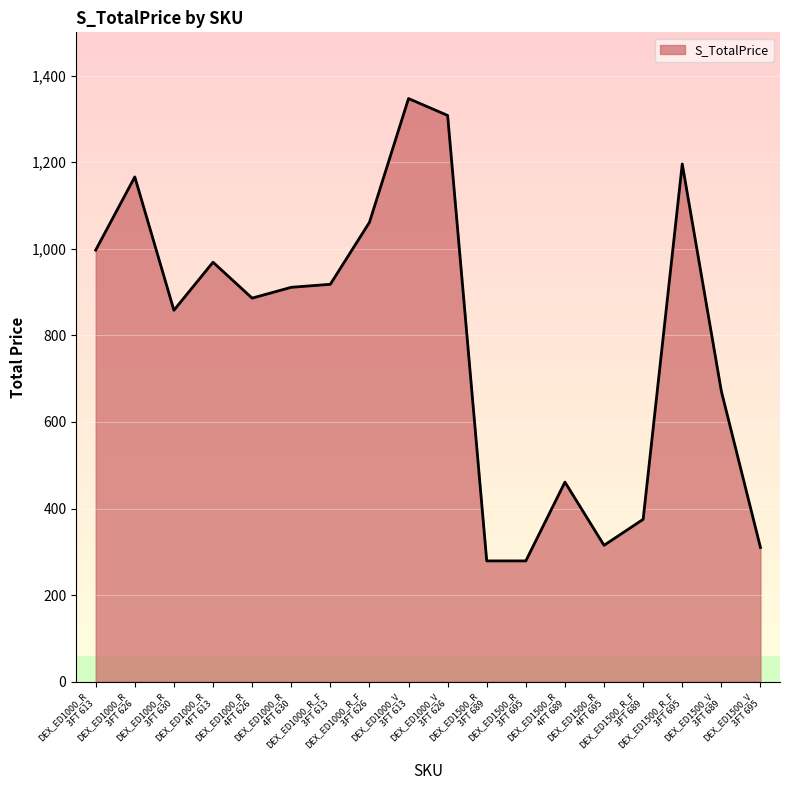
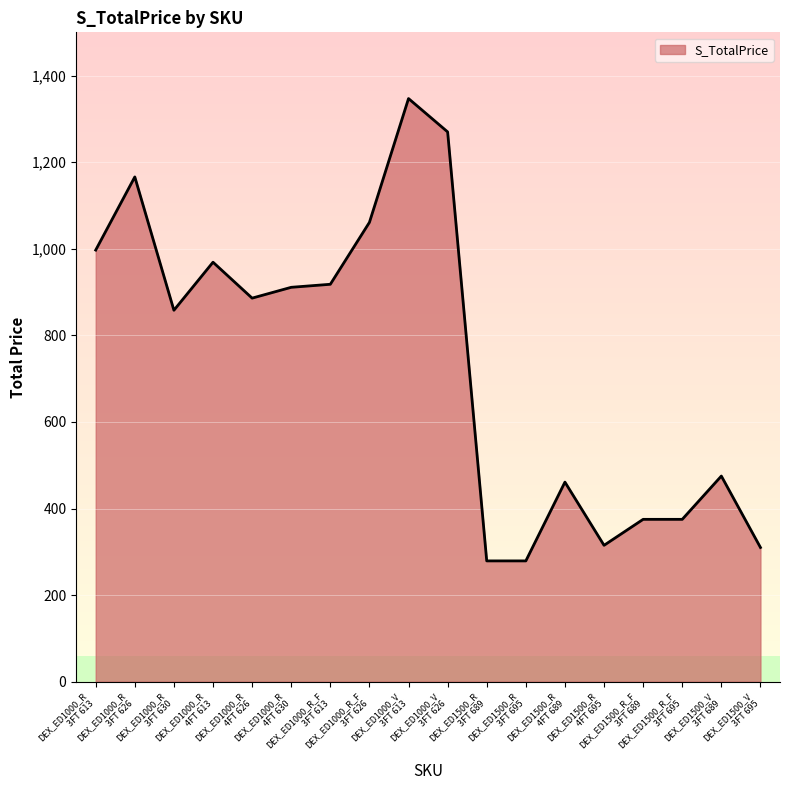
  {
    "DEX_ED1000_R 3FT 613": "1,000",
    "DEX_ED1000_R 3FT 626": "1,170",
    "DEX_ED1000_R 3FT 630": "860",
    "DEX_ED1000_R 4FT 613": "970",
    "DEX_ED1000_R 4FT 626": "890",
    "DEX_ED1000_R 4FT 630": "910",
    "DEX_ED1000_R_F 3FT 613": "920",
    "DEX_ED1000_R_F 3FT 626": "1,060",
    "DEX_ED1000_V 3FT 613": "1,350",
-   "DEX_ED1000_V 3FT 626": "1,310",
+   "DEX_ED1000_V 3FT 626": "1,270",
    "DEX_ED1500_R 3FT 689": "280",
    "DEX_ED1500_R 3FT 695": "280",
    "DEX_ED1500_R 4FT 689": "460",
    "DEX_ED1500_R 4FT 695": "320",
    "DEX_ED1500_R_F 3FT 689": "380",
-   "DEX_ED1500_R_F 3FT 695": "1,200",
-   "DEX_ED1500_V 3FT 689": "670",
+   "DEX_ED1500_R_F 3FT 695": "380",
+   "DEX_ED1500_V 3FT 689": "480",
    "DEX_ED1500_V 3FT 695": "310"
  }
